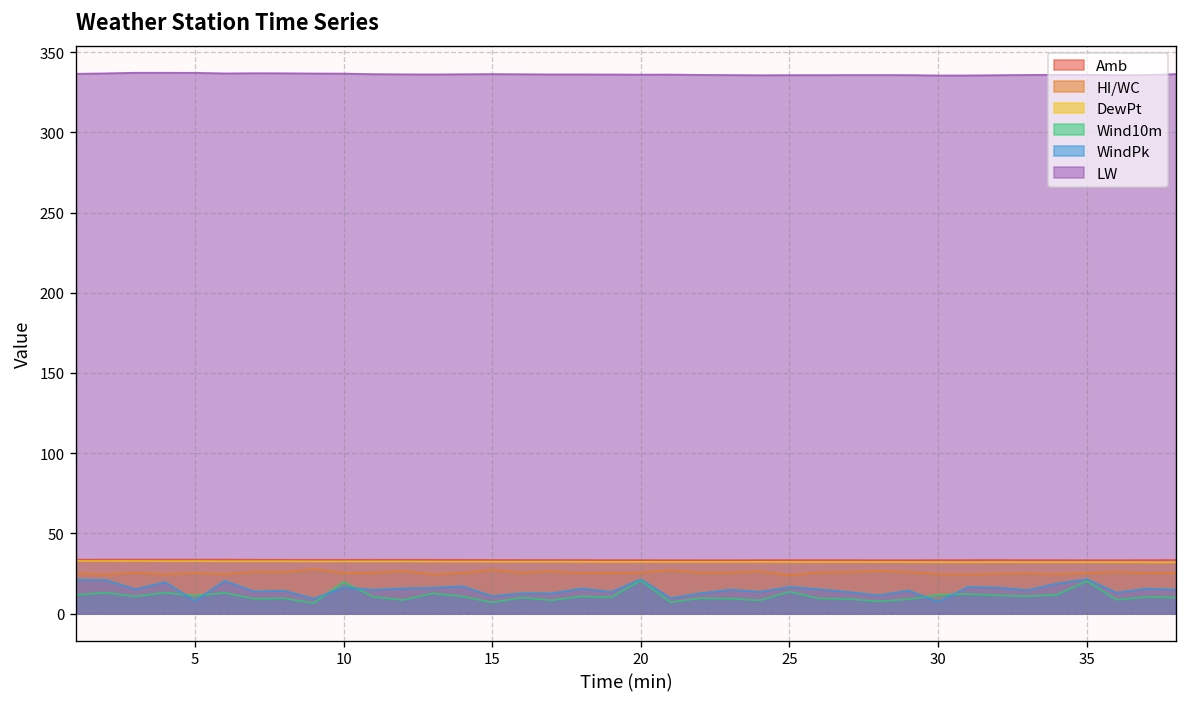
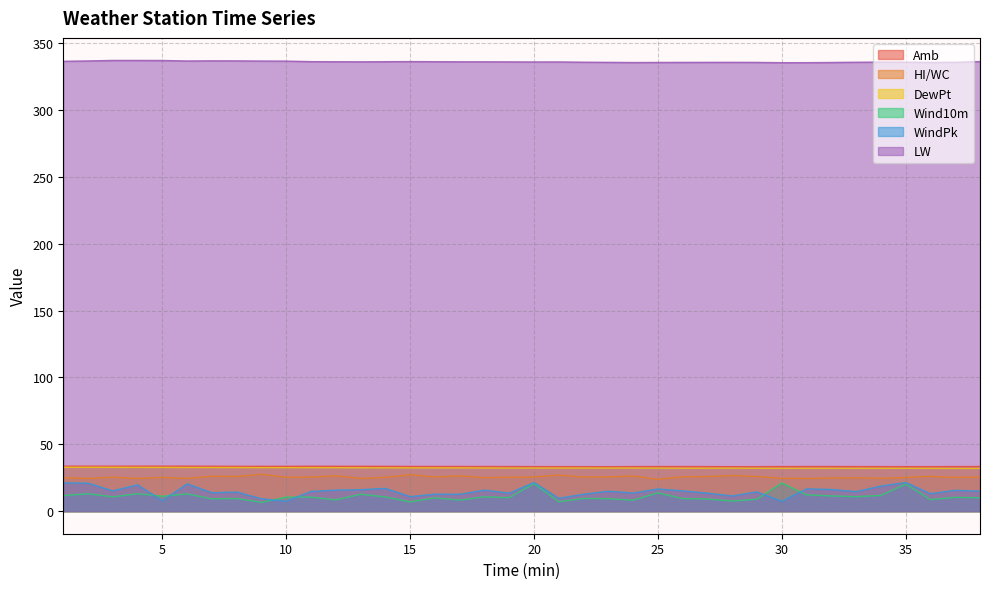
  {
    "Wind10m": {
      "5": 11,
-     "10": 20,
+     "10": 11,
      "15": 7,
      "25": 14,
-     "30": 12
+     "30": 21
    },
    "WindPk": {
      "5": 8,
-     "10": 16,
+     "10": 7,
      "15": 11,
      "25": 17,
      "30": 7
    },
    "LW": {
      "5": 337,
      "10": 337,
      "15": 336,
      "20": 336,
      "25": 336,
      "30": 335
    }
  }
